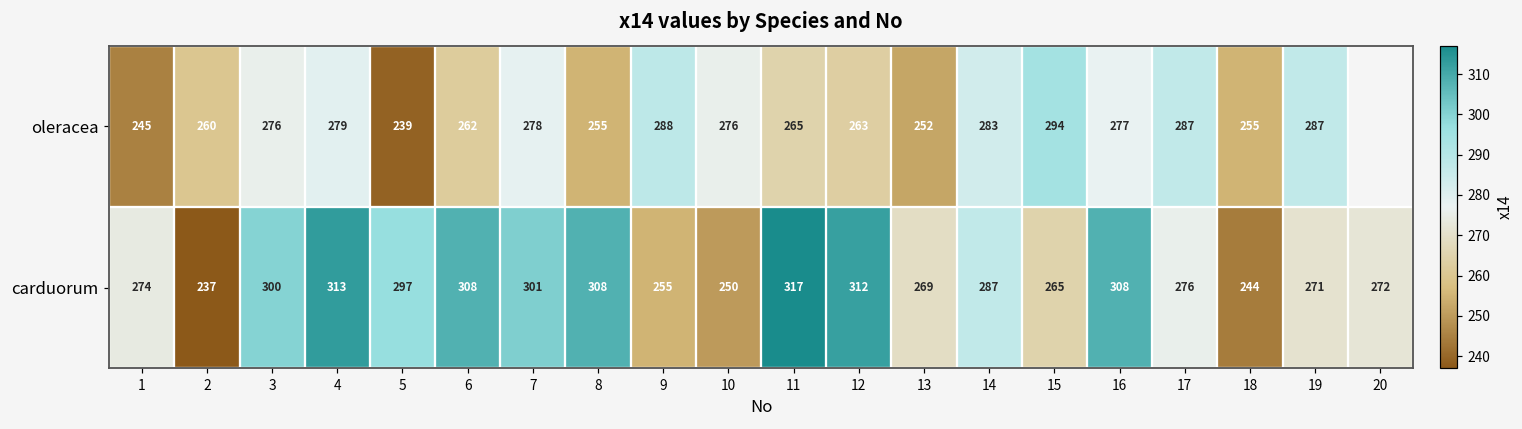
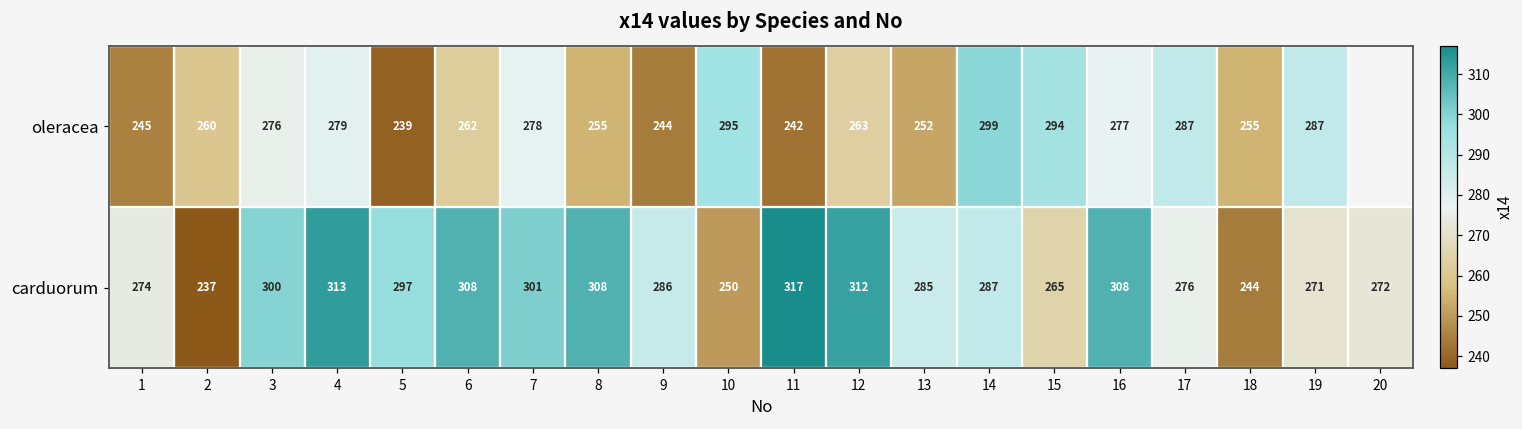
  {
    "oleracea": {
      "1": 245,
      "2": 260,
      "3": 276,
      "4": 279,
      "5": 239,
      "6": 262,
      "7": 278,
      "8": 255,
-     "9": 288,
-     "10": 276,
-     "11": 265,
+     "9": 244,
+     "10": 295,
+     "11": 242,
      "12": 263,
      "13": 252,
-     "14": 283,
+     "14": 299,
      "15": 294,
      "16": 277,
      "17": 287,
      "18": 255,
      "19": 287
    },
    "carduorum": {
      "1": 274,
      "2": 237,
      "3": 300,
      "4": 313,
      "5": 297,
      "6": 308,
      "7": 301,
      "8": 308,
-     "9": 255,
+     "9": 286,
      "10": 250,
      "11": 317,
      "12": 312,
-     "13": 269,
+     "13": 285,
      "14": 287,
      "15": 265,
      "16": 308,
      "17": 276,
      "18": 244,
      "19": 271,
      "20": 272
    }
  }
